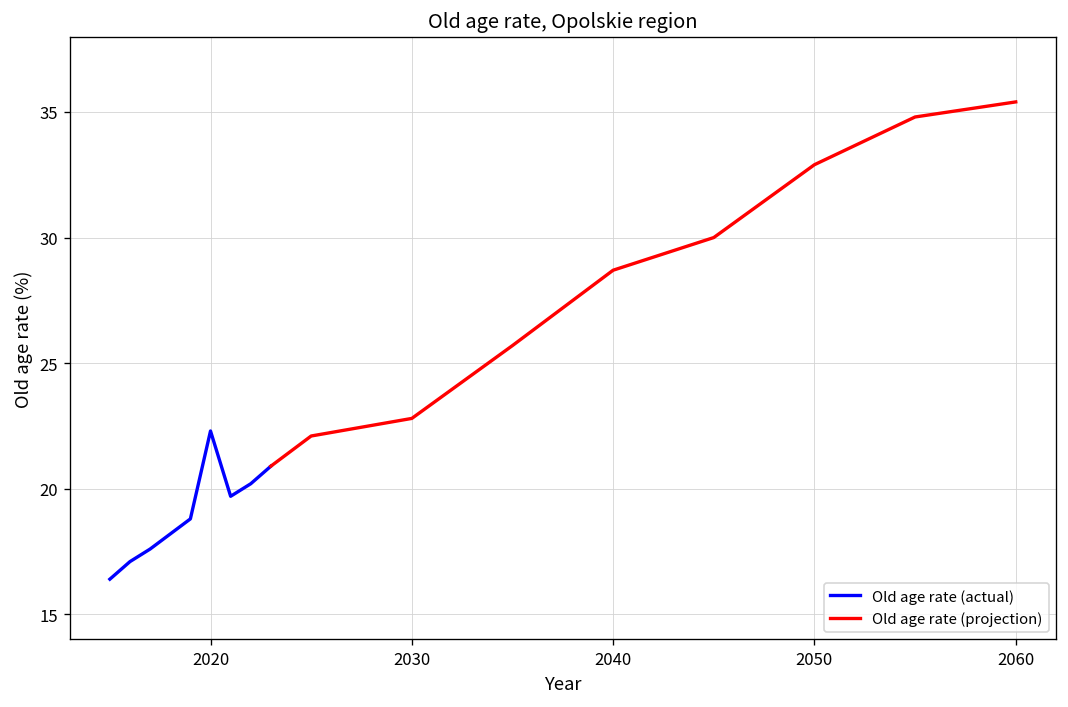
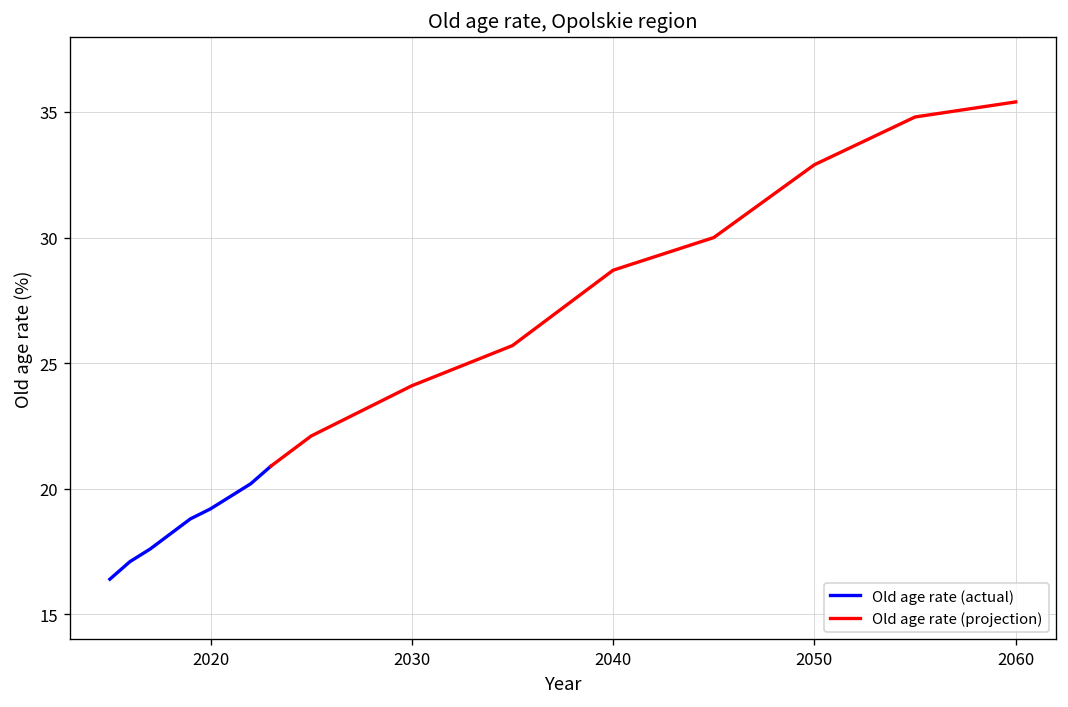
  {
    "Old age rate (actual)": {
-     "2020": 22.3
+     "2020": 19.2
    },
    "Old age rate (projection)": {
-     "2030": 22.8,
+     "2030": 24.1,
      "2040": 28.7,
      "2050": 32.9,
      "2060": 35.4
    }
  }
